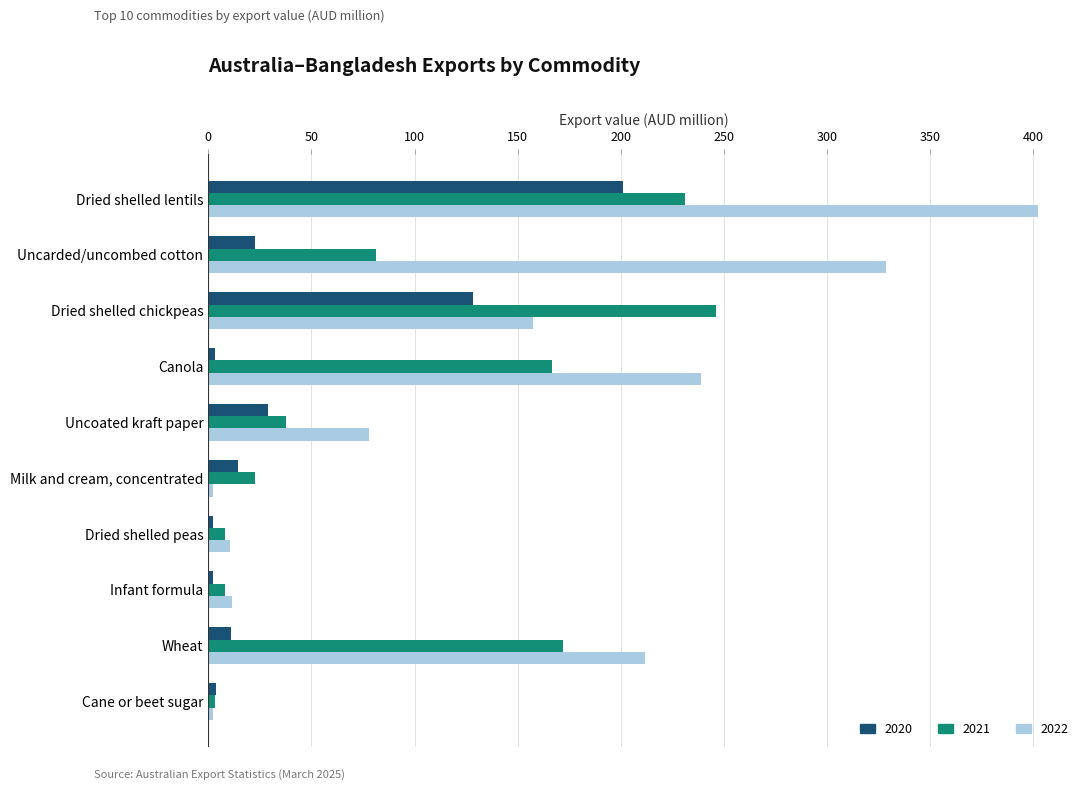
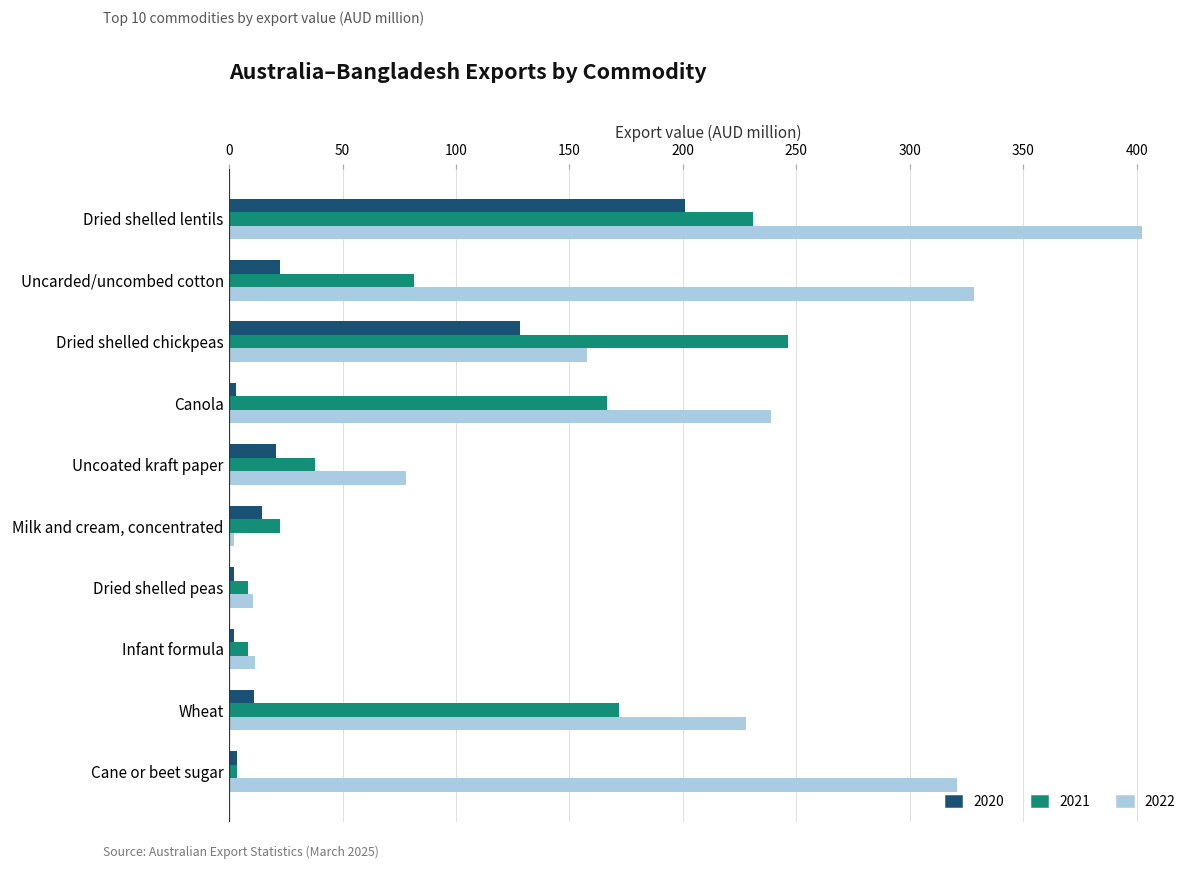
  {
    "2020": {
      "Dried shelled lentils": 201,
      "Uncarded/uncombed cotton": 23,
      "Dried shelled chickpeas": 128,
      "Canola": 3,
-     "Uncoated kraft paper": 29,
+     "Uncoated kraft paper": 21,
      "Milk and cream, concentrated": 14,
      "Dried shelled peas": 2,
      "Infant formula": 2,
      "Wheat": 11,
      "Cane or beet sugar": 4
    },
    "2021": {
      "Dried shelled lentils": 231,
      "Uncarded/uncombed cotton": 82,
      "Dried shelled chickpeas": 246,
      "Canola": 167,
      "Uncoated kraft paper": 38,
      "Milk and cream, concentrated": 22,
      "Dried shelled peas": 8,
      "Infant formula": 8,
      "Wheat": 172,
      "Cane or beet sugar": 4
    },
    "2022": {
      "Dried shelled lentils": 402,
      "Uncarded/uncombed cotton": 328,
      "Dried shelled chickpeas": 158,
      "Canola": 239,
      "Uncoated kraft paper": 78,
      "Milk and cream, concentrated": 2,
      "Dried shelled peas": 11,
      "Infant formula": 11,
-     "Wheat": 212,
-     "Cane or beet sugar": 2
+     "Wheat": 228,
+     "Cane or beet sugar": 321
    }
  }
